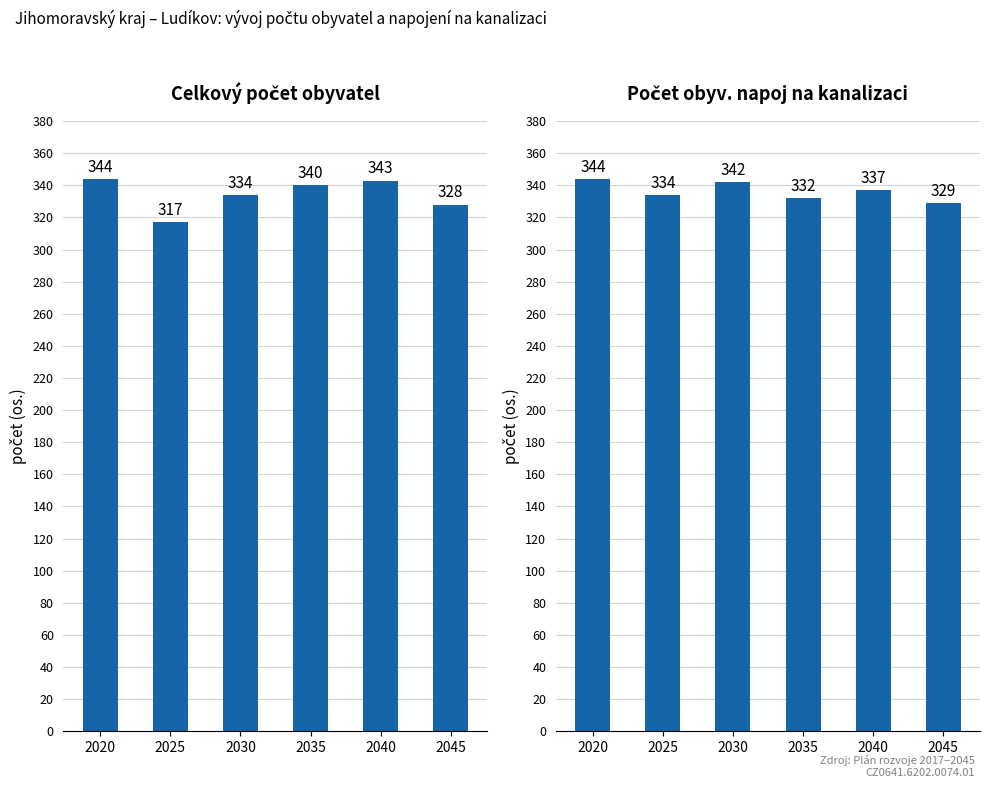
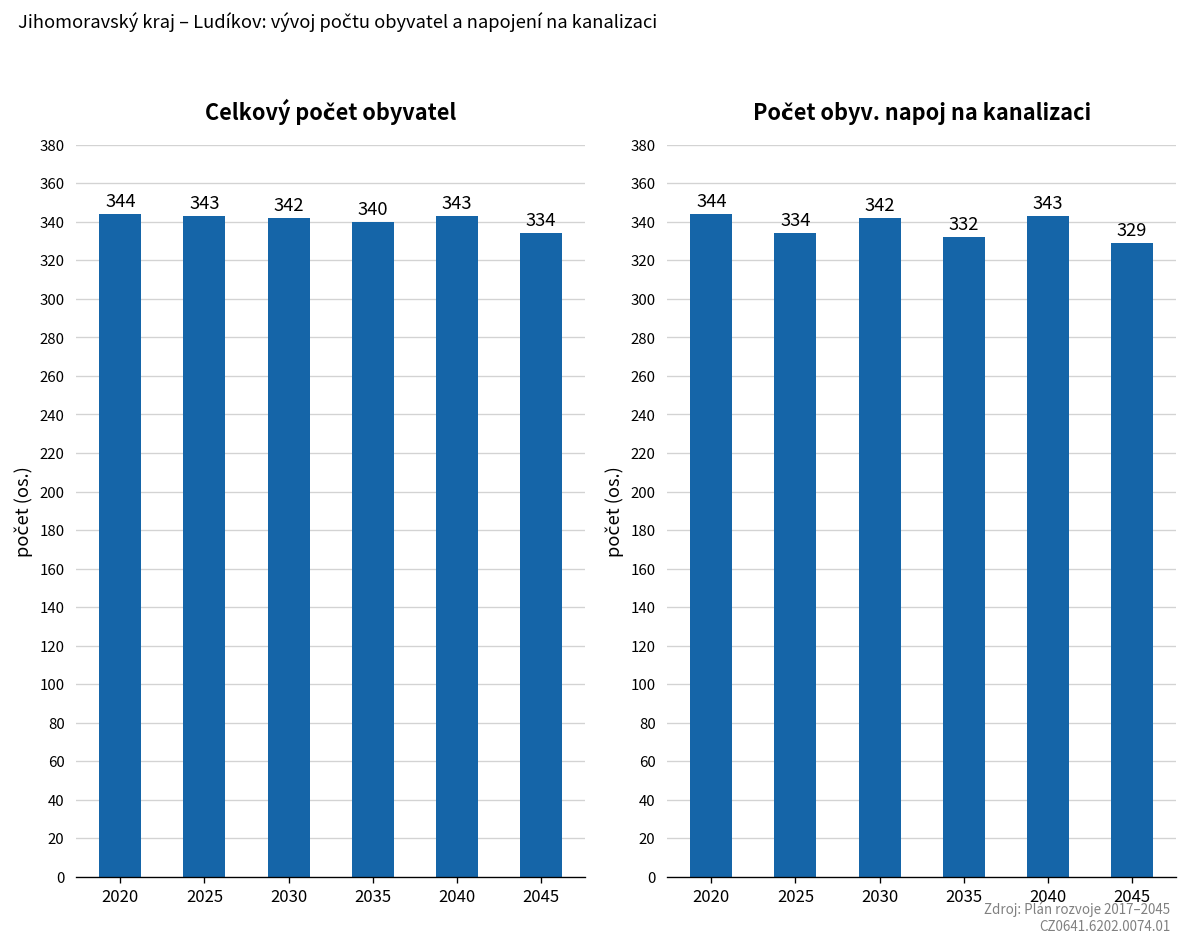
  {
    "Celkový počet obyvatel": {
      "2020": 344,
-     "2025": 317,
-     "2030": 334,
+     "2025": 343,
+     "2030": 342,
      "2035": 340,
      "2040": 343,
-     "2045": 328
+     "2045": 334
    },
    "Počet obyv. napoj na kanalizaci": {
      "2020": 344,
      "2025": 334,
      "2030": 342,
      "2035": 332,
-     "2040": 337,
+     "2040": 343,
      "2045": 329
    }
  }
